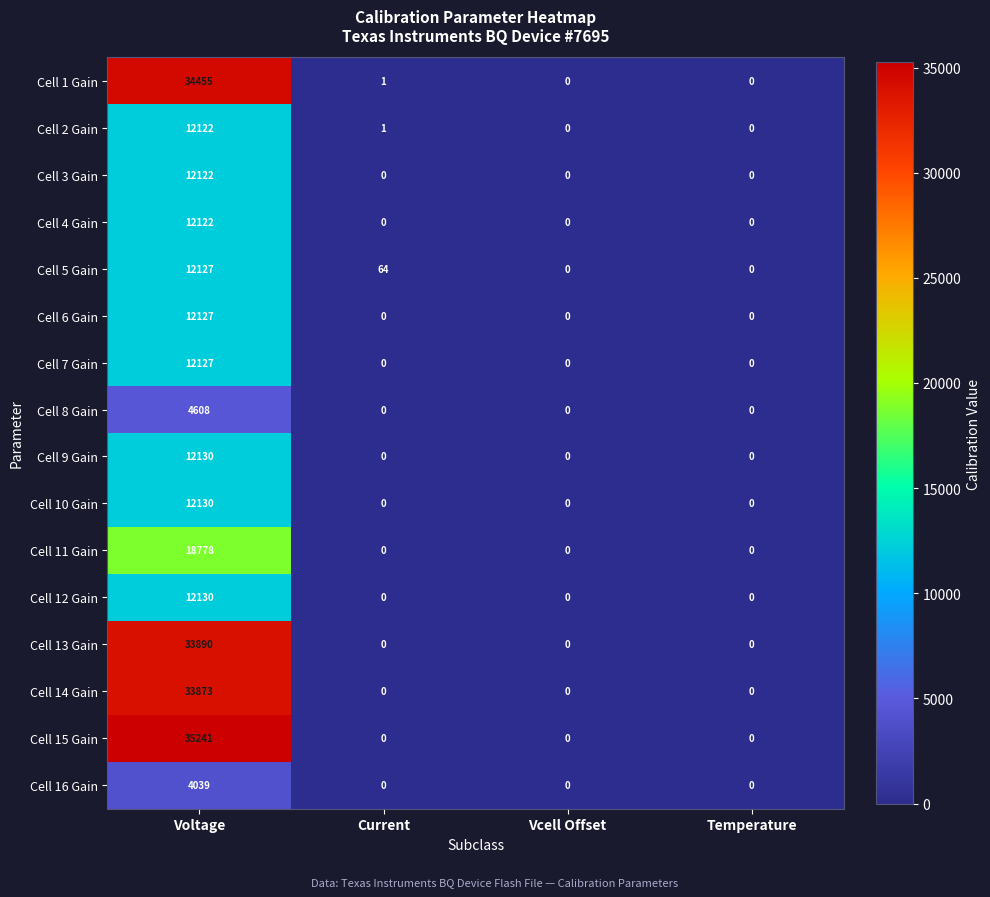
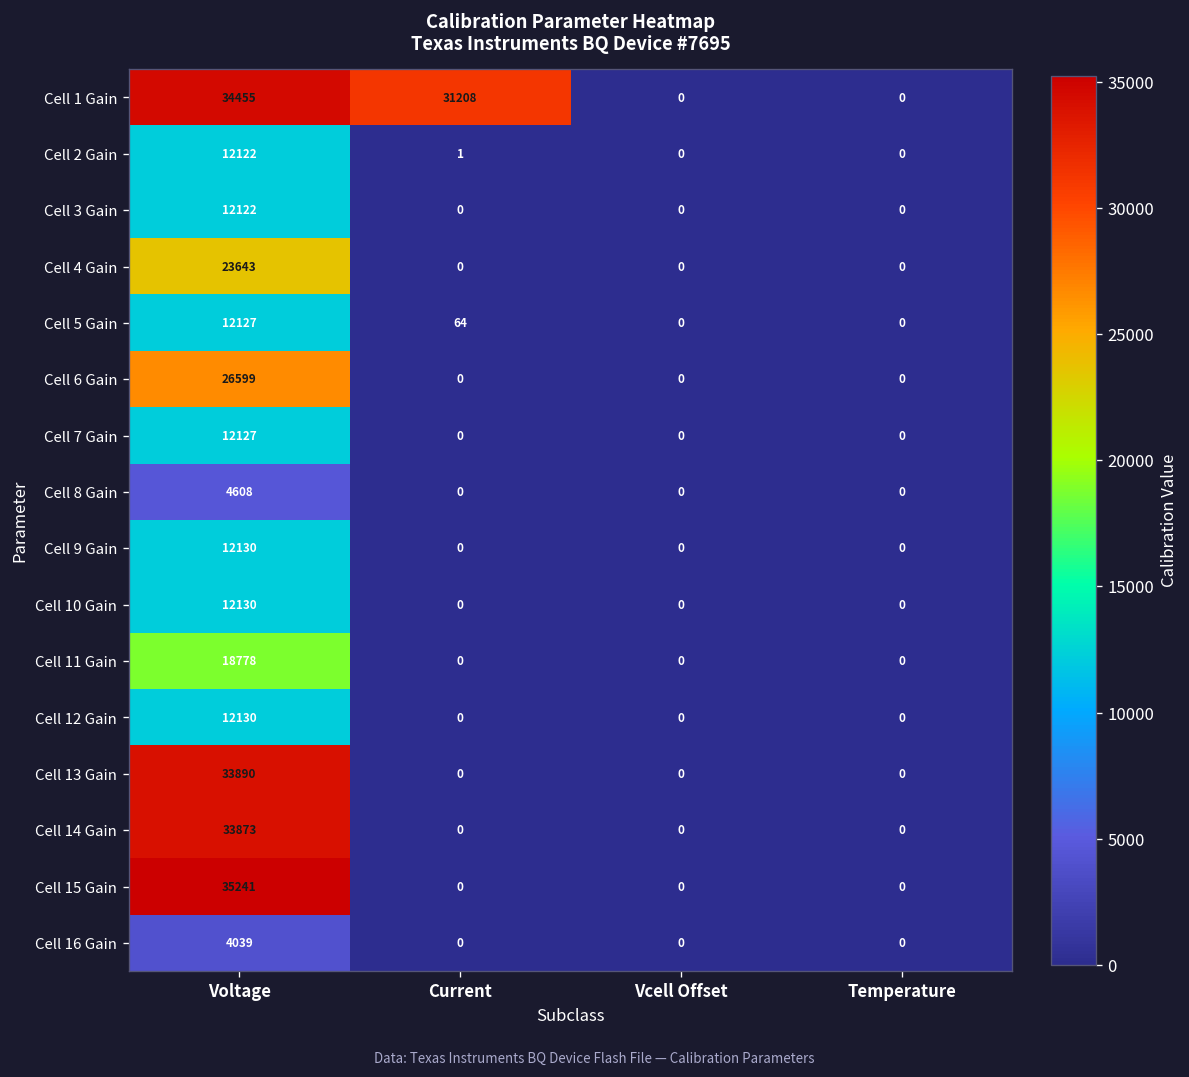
  {
    "Cell 1 Gain": {
      "Voltage": 34455,
-     "Current": 1,
+     "Current": 31208,
      "Vcell Offset": 0,
      "Temperature": 0
    },
    "Cell 2 Gain": {
      "Voltage": 12122,
      "Current": 1,
      "Vcell Offset": 0,
      "Temperature": 0
    },
    "Cell 3 Gain": {
      "Voltage": 12122,
      "Current": 0,
      "Vcell Offset": 0,
      "Temperature": 0
    },
    "Cell 4 Gain": {
-     "Voltage": 12122,
+     "Voltage": 23643,
      "Current": 0,
      "Vcell Offset": 0,
      "Temperature": 0
    },
    "Cell 5 Gain": {
      "Voltage": 12127,
      "Current": 64,
      "Vcell Offset": 0,
      "Temperature": 0
    },
    "Cell 6 Gain": {
-     "Voltage": 12127,
+     "Voltage": 26599,
      "Current": 0,
      "Vcell Offset": 0,
      "Temperature": 0
    },
    "Cell 7 Gain": {
      "Voltage": 12127,
      "Current": 0,
      "Vcell Offset": 0,
      "Temperature": 0
    },
    "Cell 8 Gain": {
      "Voltage": 4608,
      "Current": 0,
      "Vcell Offset": 0,
      "Temperature": 0
    },
    "Cell 9 Gain": {
      "Voltage": 12130,
      "Current": 0,
      "Vcell Offset": 0,
      "Temperature": 0
    },
    "Cell 10 Gain": {
      "Voltage": 12130,
      "Current": 0,
      "Vcell Offset": 0,
      "Temperature": 0
    },
    "Cell 11 Gain": {
      "Voltage": 18778,
      "Current": 0,
      "Vcell Offset": 0,
      "Temperature": 0
    },
    "Cell 12 Gain": {
      "Voltage": 12130,
      "Current": 0,
      "Vcell Offset": 0,
      "Temperature": 0
    },
    "Cell 13 Gain": {
      "Voltage": 33890,
      "Current": 0,
      "Vcell Offset": 0,
      "Temperature": 0
    },
    "Cell 14 Gain": {
      "Voltage": 33873,
      "Current": 0,
      "Vcell Offset": 0,
      "Temperature": 0
    },
    "Cell 15 Gain": {
      "Voltage": 35241,
      "Current": 0,
      "Vcell Offset": 0,
      "Temperature": 0
    },
    "Cell 16 Gain": {
      "Voltage": 4039,
      "Current": 0,
      "Vcell Offset": 0,
      "Temperature": 0
    }
  }
